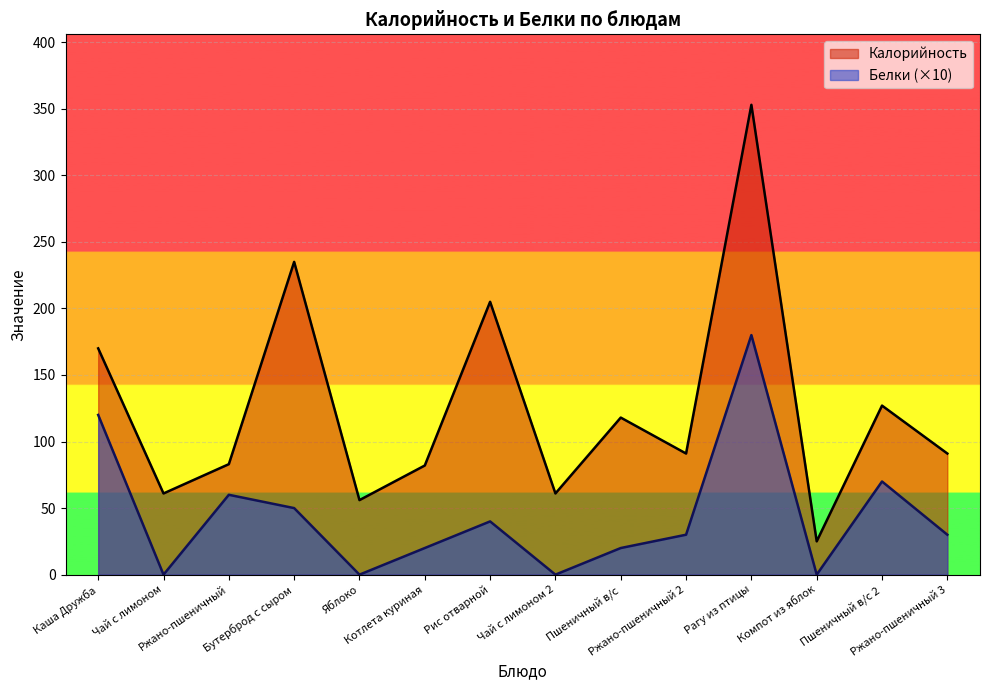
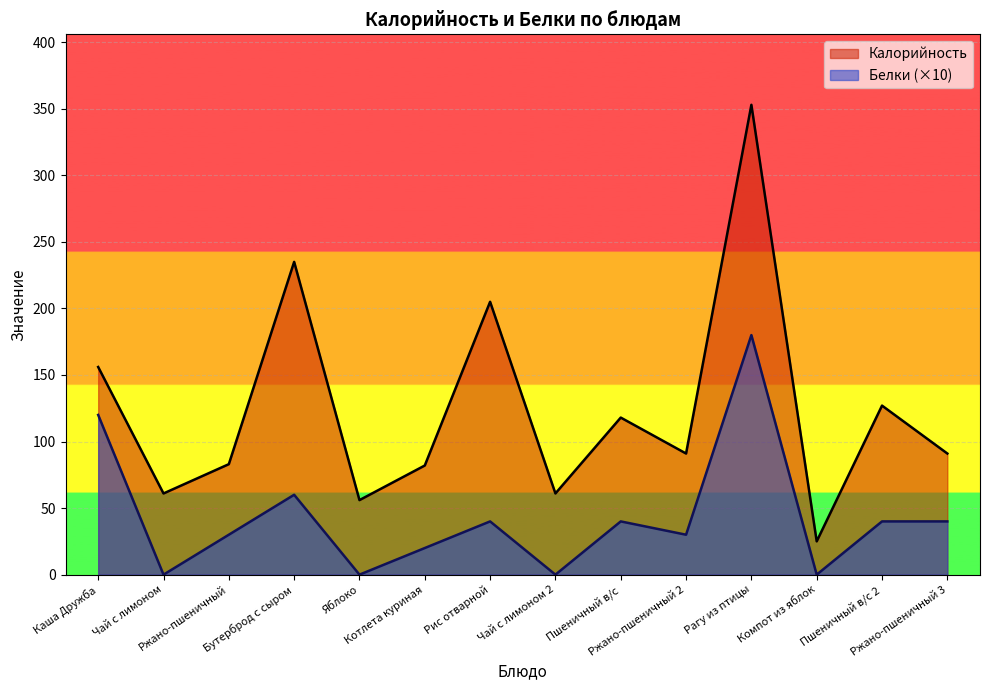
  {
    "Калорийность": {
-     "Каша Дружба": 170,
+     "Каша Дружба": 156,
      "Чай с лимоном": 61,
      "Ржано-пшеничный": 83,
      "Бутерброд с сыром": 235,
      "Яблоко": 56,
      "Котлета куриная": 82,
      "Рис отварной": 205,
      "Чай с лимоном 2": 61,
      "Пшеничный в/с": 118,
      "Ржано-пшеничный 2": 91,
      "Рагу из птицы": 353,
      "Компот из яблок": 25,
      "Пшеничный в/с 2": 127,
      "Ржано-пшеничный 3": 91
    },
    "Белки (×10)": {
      "Каша Дружба": 120,
      "Чай с лимоном": 0,
-     "Ржано-пшеничный": 60,
-     "Бутерброд с сыром": 50,
+     "Ржано-пшеничный": 30,
+     "Бутерброд с сыром": 60,
      "Яблоко": 0,
      "Котлета куриная": 20,
      "Рис отварной": 40,
      "Чай с лимоном 2": 0,
-     "Пшеничный в/с": 20,
+     "Пшеничный в/с": 40,
      "Ржано-пшеничный 2": 30,
      "Рагу из птицы": 180,
      "Компот из яблок": 0,
-     "Пшеничный в/с 2": 70,
-     "Ржано-пшеничный 3": 30
+     "Пшеничный в/с 2": 40,
+     "Ржано-пшеничный 3": 40
    }
  }
